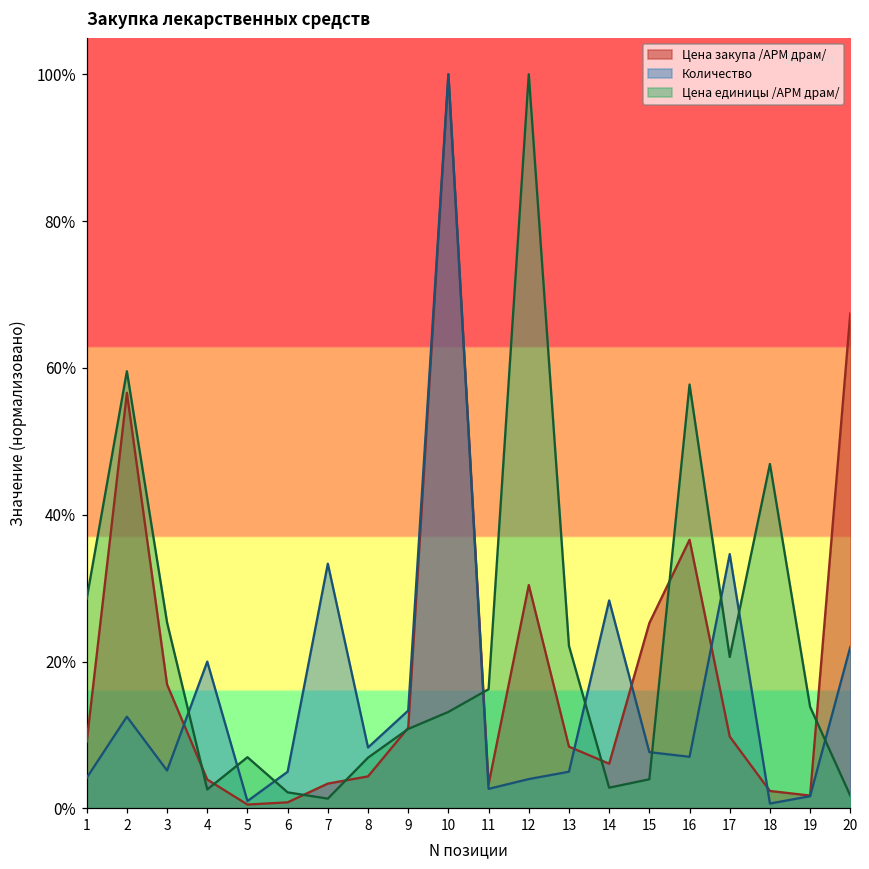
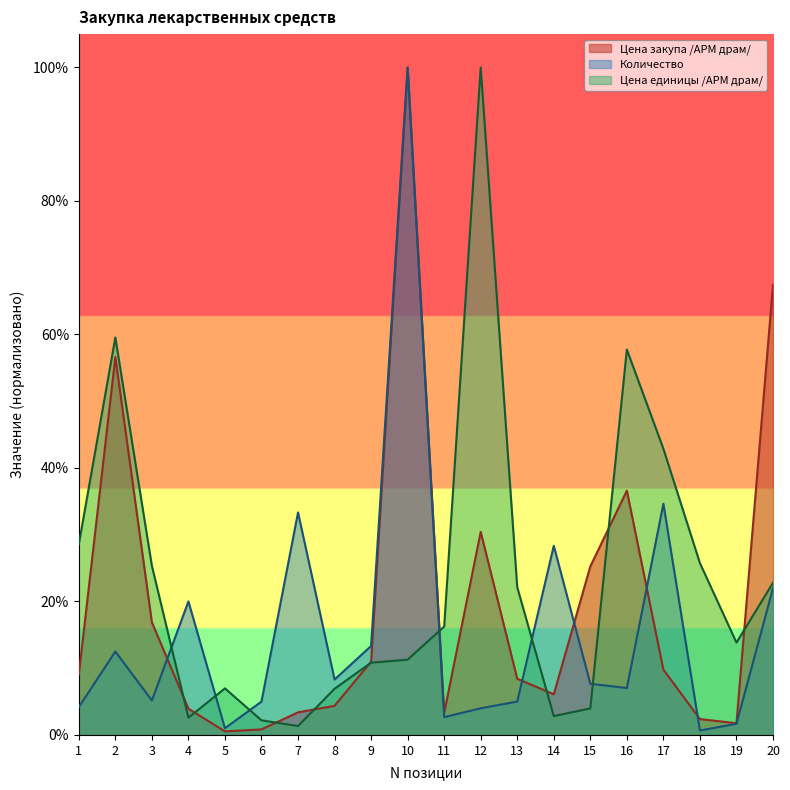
  {
    "Цена закупа /АРМ драм/": {
      "1": "9%",
      "2": "57%",
      "3": "17%",
      "4": "4%",
      "5": "1%",
      "6": "1%",
      "7": "3%",
      "8": "4%",
      "11": "3%",
      "12": "30%",
      "13": "8%",
      "14": "6%",
      "15": "25%",
      "16": "37%",
      "17": "10%",
      "18": "2%",
      "20": "67%"
    },
    "Количество": {
      "1": "4%",
      "2": "13%",
      "3": "5%",
      "4": "20%",
      "5": "1%",
      "6": "5%",
      "7": "33%",
      "8": "8%",
      "9": "13%",
      "11": "3%",
      "12": "4%",
      "13": "5%",
      "14": "28%",
      "15": "8%",
      "16": "7%",
      "17": "35%",
      "18": "1%",
      "20": "22%"
    },
    "Цена единицы /АРМ драм/": {
      "1": "29%",
      "2": "60%",
      "3": "25%",
      "4": "3%",
      "5": "7%",
      "6": "2%",
      "7": "1%",
      "8": "7%",
-     "10": "13%",
+     "10": "11%",
      "11": "16%",
      "12": "100%",
      "13": "22%",
      "14": "3%",
      "15": "4%",
      "16": "58%",
-     "17": "21%",
-     "18": "47%",
+     "17": "43%",
+     "18": "26%",
      "19": "14%",
-     "20": "2%"
+     "20": "23%"
    }
  }
